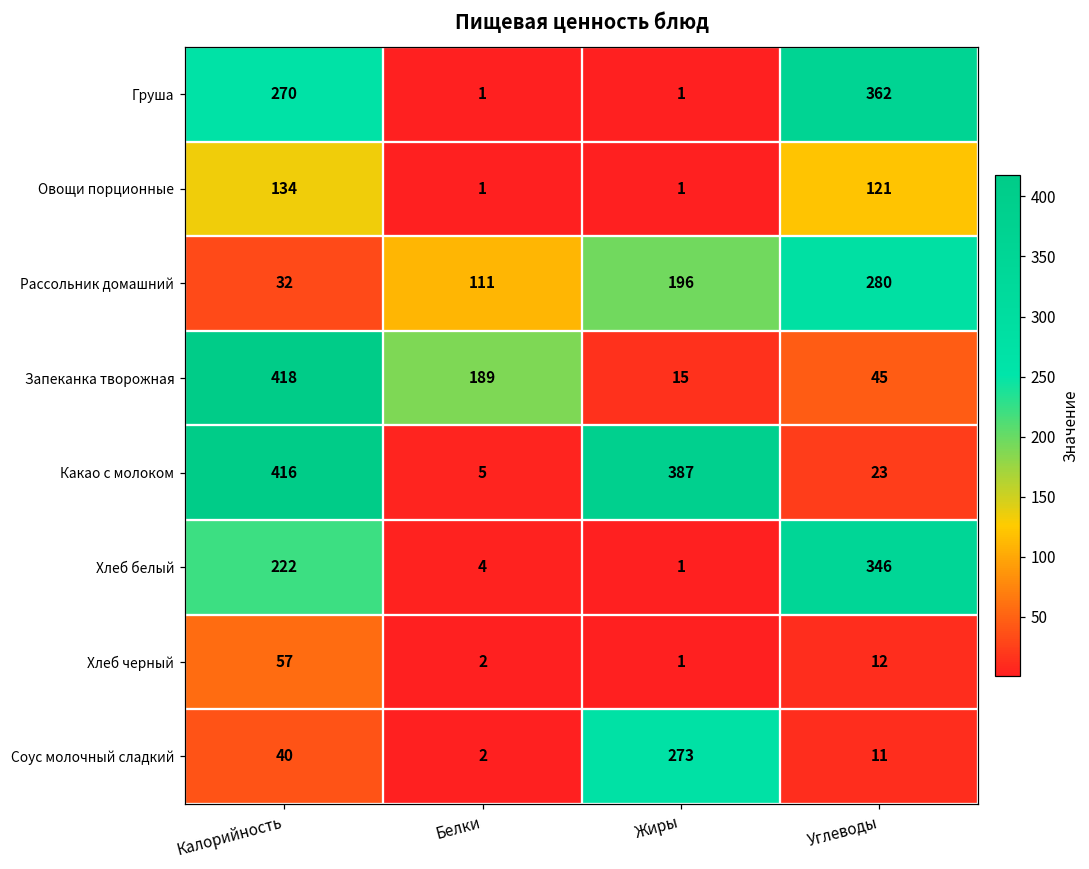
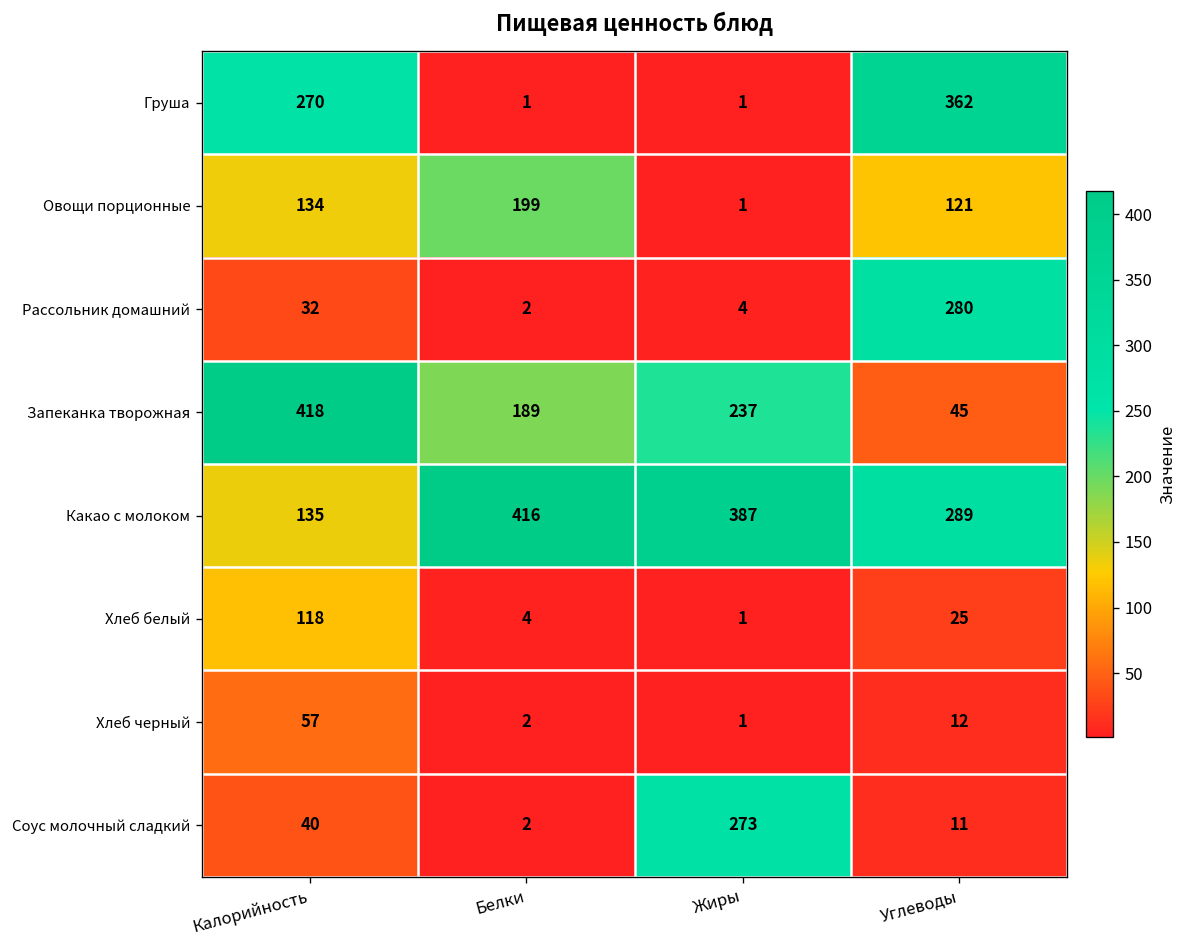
  {
    "Груша": {
      "Калорийность": 270,
      "Белки": 1,
      "Жиры": 1,
      "Углеводы": 362
    },
    "Овощи порционные": {
      "Калорийность": 134,
-     "Белки": 1,
+     "Белки": 199,
      "Жиры": 1,
      "Углеводы": 121
    },
    "Рассольник домашний": {
      "Калорийность": 32,
-     "Белки": 111,
-     "Жиры": 196,
+     "Белки": 2,
+     "Жиры": 4,
      "Углеводы": 280
    },
    "Запеканка творожная": {
      "Калорийность": 418,
      "Белки": 189,
-     "Жиры": 15,
+     "Жиры": 237,
      "Углеводы": 45
    },
    "Какао с молоком": {
-     "Калорийность": 416,
-     "Белки": 5,
+     "Калорийность": 135,
+     "Белки": 416,
      "Жиры": 387,
-     "Углеводы": 23
+     "Углеводы": 289
    },
    "Хлеб белый": {
-     "Калорийность": 222,
+     "Калорийность": 118,
      "Белки": 4,
      "Жиры": 1,
-     "Углеводы": 346
+     "Углеводы": 25
    },
    "Хлеб черный": {
      "Калорийность": 57,
      "Белки": 2,
      "Жиры": 1,
      "Углеводы": 12
    },
    "Соус молочный сладкий": {
      "Калорийность": 40,
      "Белки": 2,
      "Жиры": 273,
      "Углеводы": 11
    }
  }
